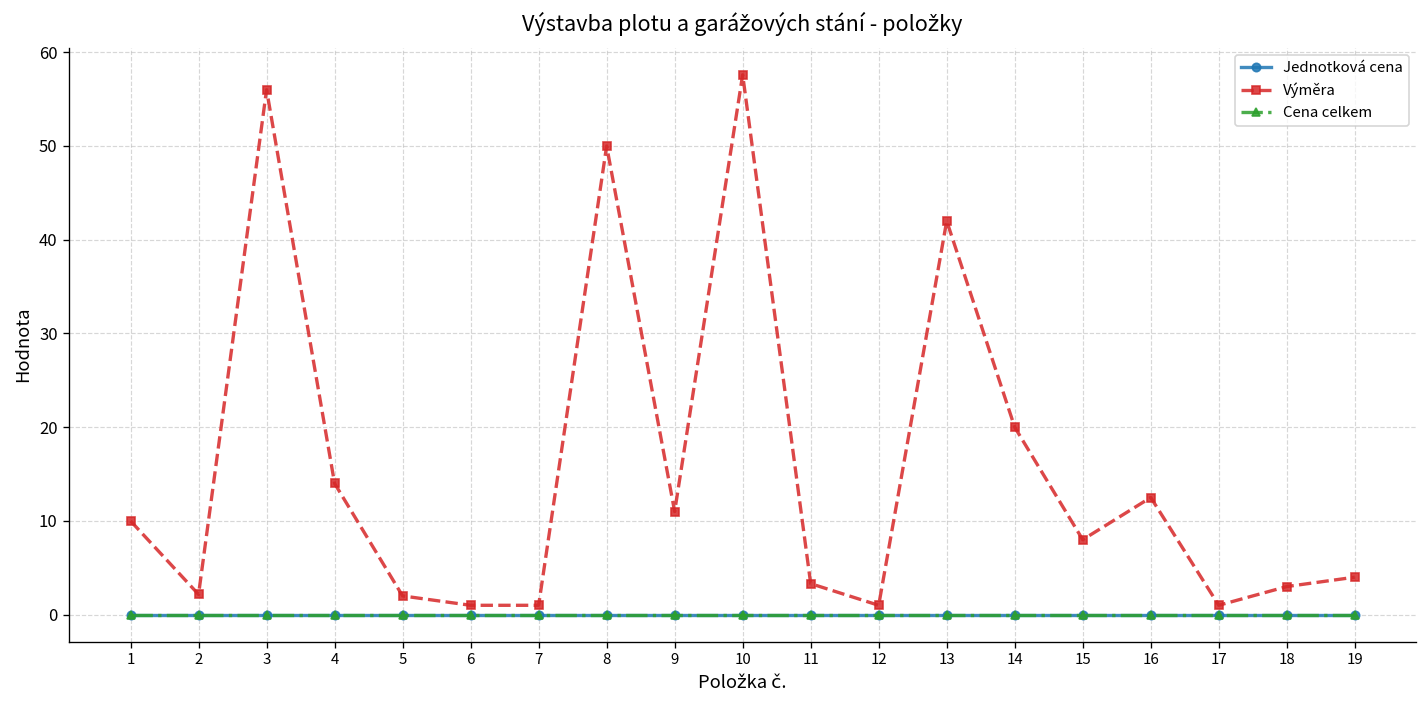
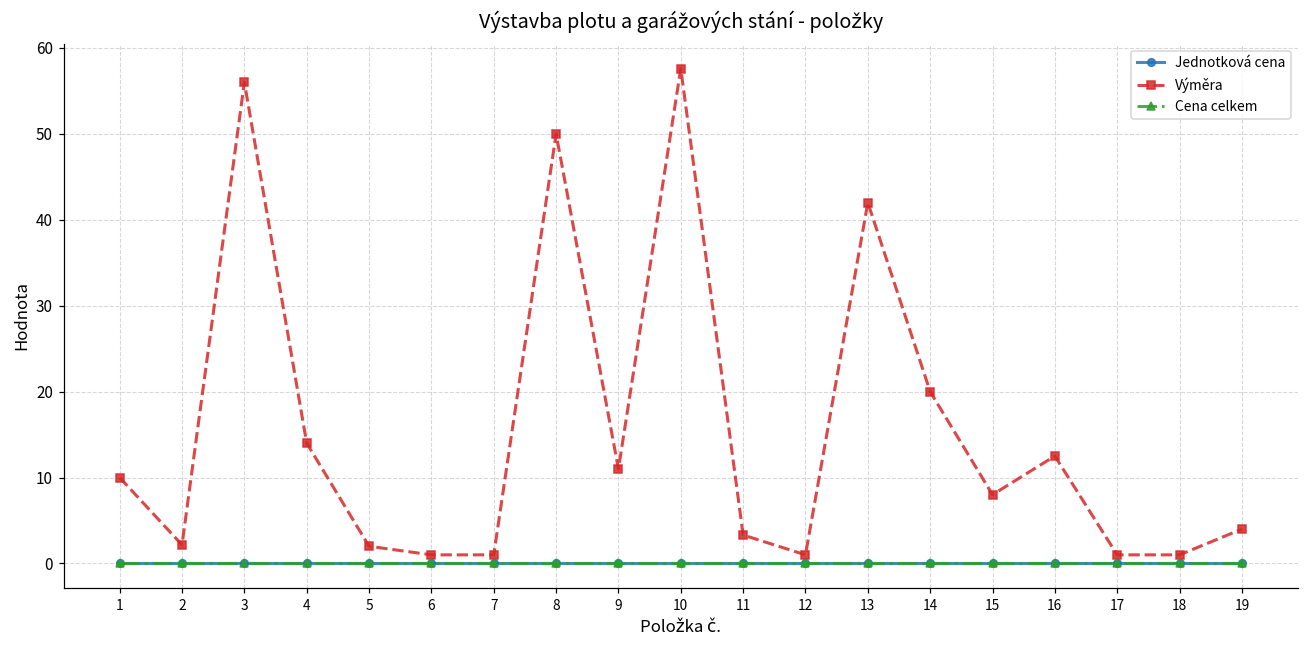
  {
    "Cena celkem": {
      "1": 0,
      "2": 0,
      "3": 0,
      "4": 0,
      "5": 0,
      "6": 0,
      "7": 0,
      "8": 0,
      "9": 0,
      "10": 0,
      "11": 0,
      "12": 0,
      "13": 0,
      "14": 0,
      "15": 0,
      "16": 0,
      "17": 0,
      "18": 0,
      "19": 0
    },
    "Výměra": {
      "1": 10,
      "2": 2,
      "3": 56,
      "4": 14,
      "5": 2,
      "6": 1,
      "7": 1,
      "8": 50,
      "9": 11,
      "10": 58,
      "11": 3,
      "12": 1,
      "13": 42,
      "14": 20,
      "15": 8,
      "16": 13,
      "17": 1,
-     "18": 3,
+     "18": 1,
      "19": 4
    }
  }
